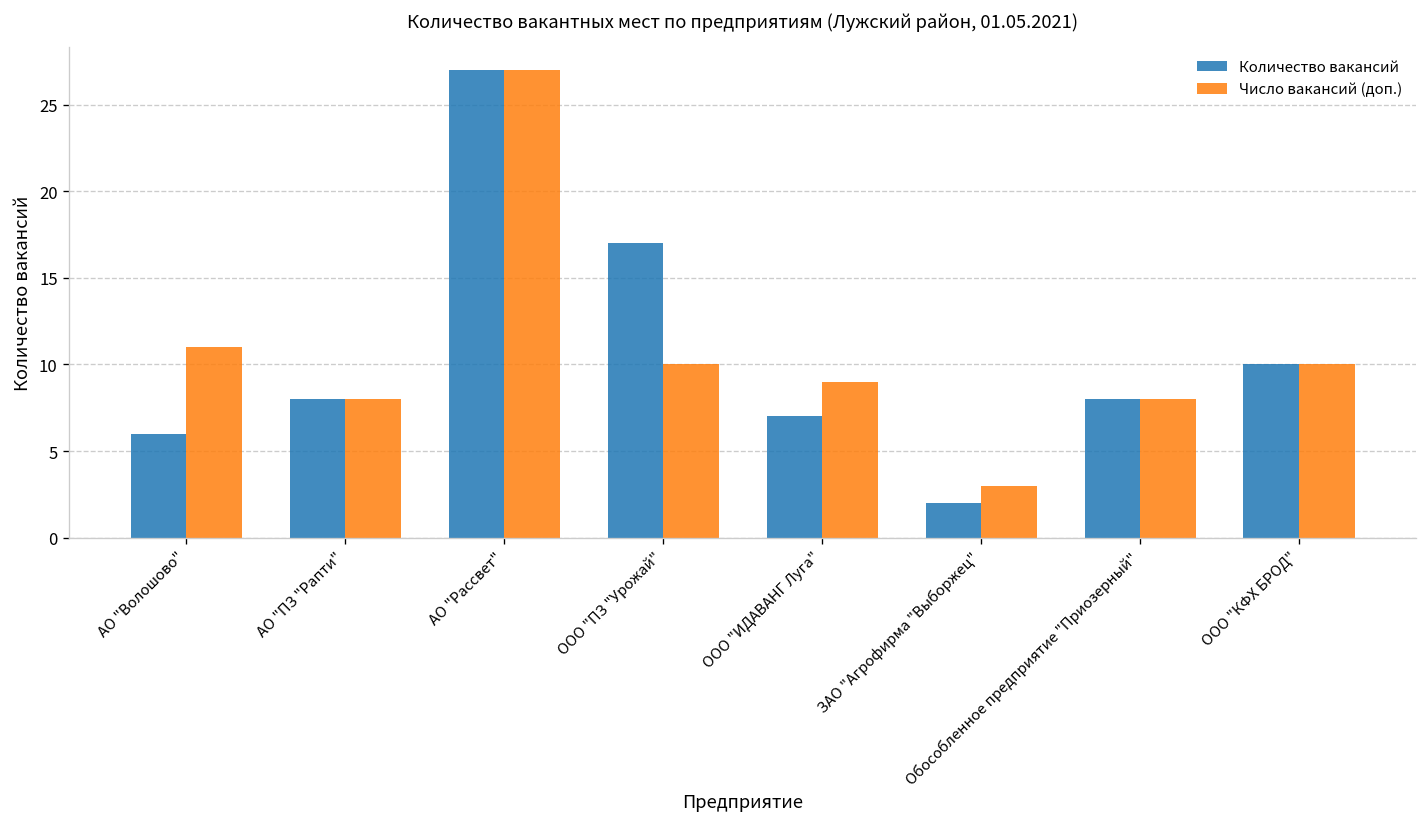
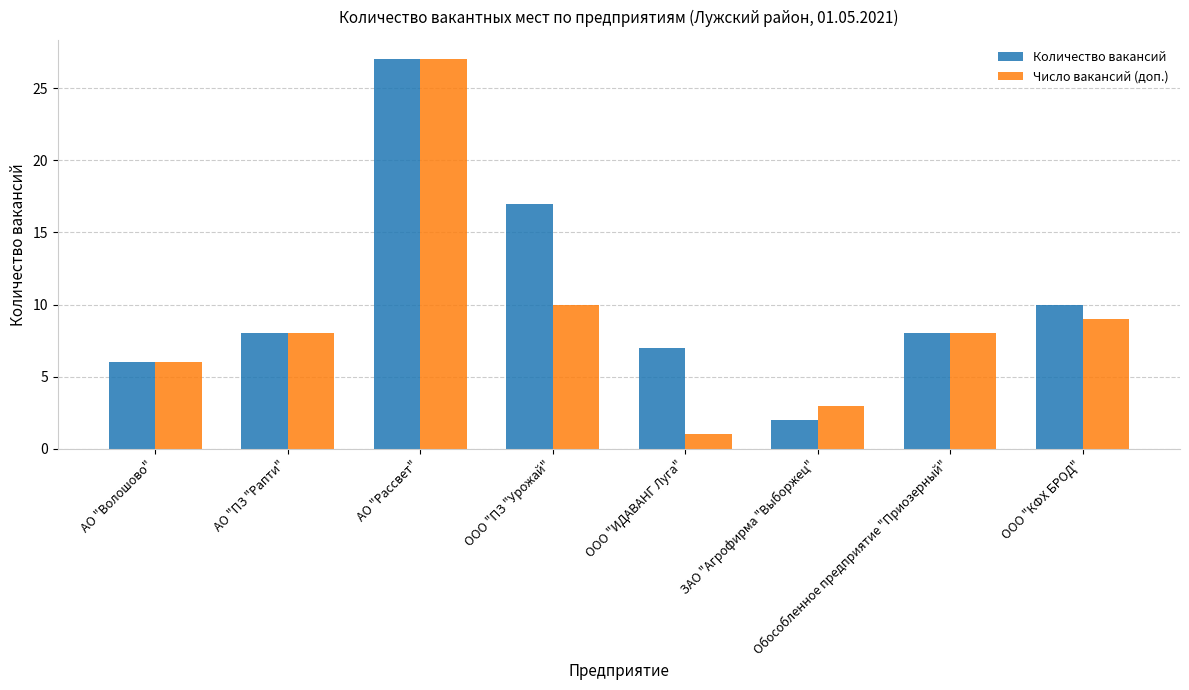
  {
    "Количество вакансий": {
      "АО \"Волошово\"": 6,
      "АО \"ПЗ \"Рапти\"": 8,
      "АО \"Рассвет\"": 27,
      "ООО \"ПЗ \"Урожай\"": 17,
      "ООО \"ИДАВАНГ Луга\"": 7,
      "ЗАО \"Агрофирма \"Выборжец\"": 2,
      "Обособленное предприятие \"Приозерный\"": 8,
      "ООО \"КФХ БРОД\"": 10
    },
    "Число вакансий (доп.)": {
-     "АО \"Волошово\"": 11,
+     "АО \"Волошово\"": 6,
      "АО \"ПЗ \"Рапти\"": 8,
      "АО \"Рассвет\"": 27,
      "ООО \"ПЗ \"Урожай\"": 10,
-     "ООО \"ИДАВАНГ Луга\"": 9,
+     "ООО \"ИДАВАНГ Луга\"": 1,
      "ЗАО \"Агрофирма \"Выборжец\"": 3,
      "Обособленное предприятие \"Приозерный\"": 8,
-     "ООО \"КФХ БРОД\"": 10
+     "ООО \"КФХ БРОД\"": 9
    }
  }
